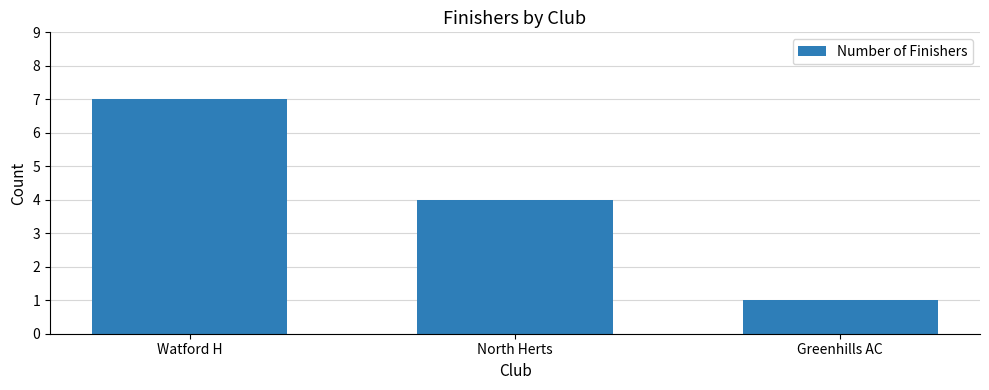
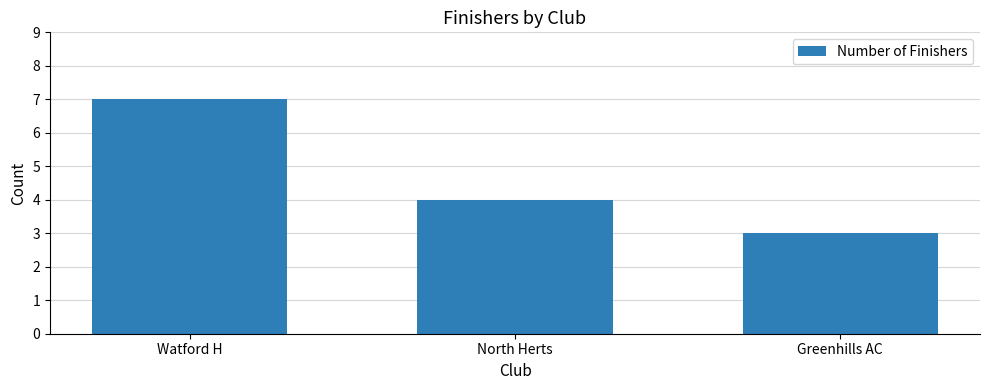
  {
    "Watford H": 7,
    "North Herts": 4,
-   "Greenhills AC": 1
+   "Greenhills AC": 3
  }
